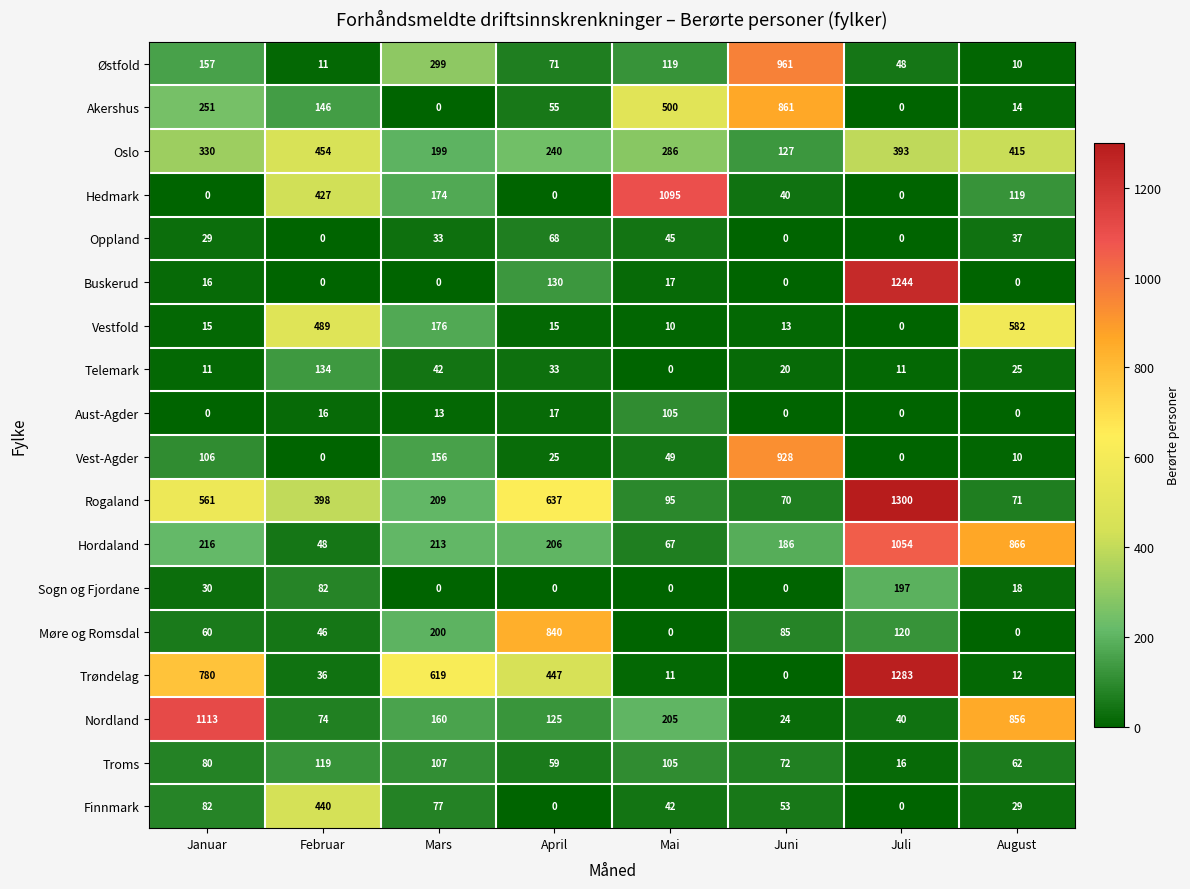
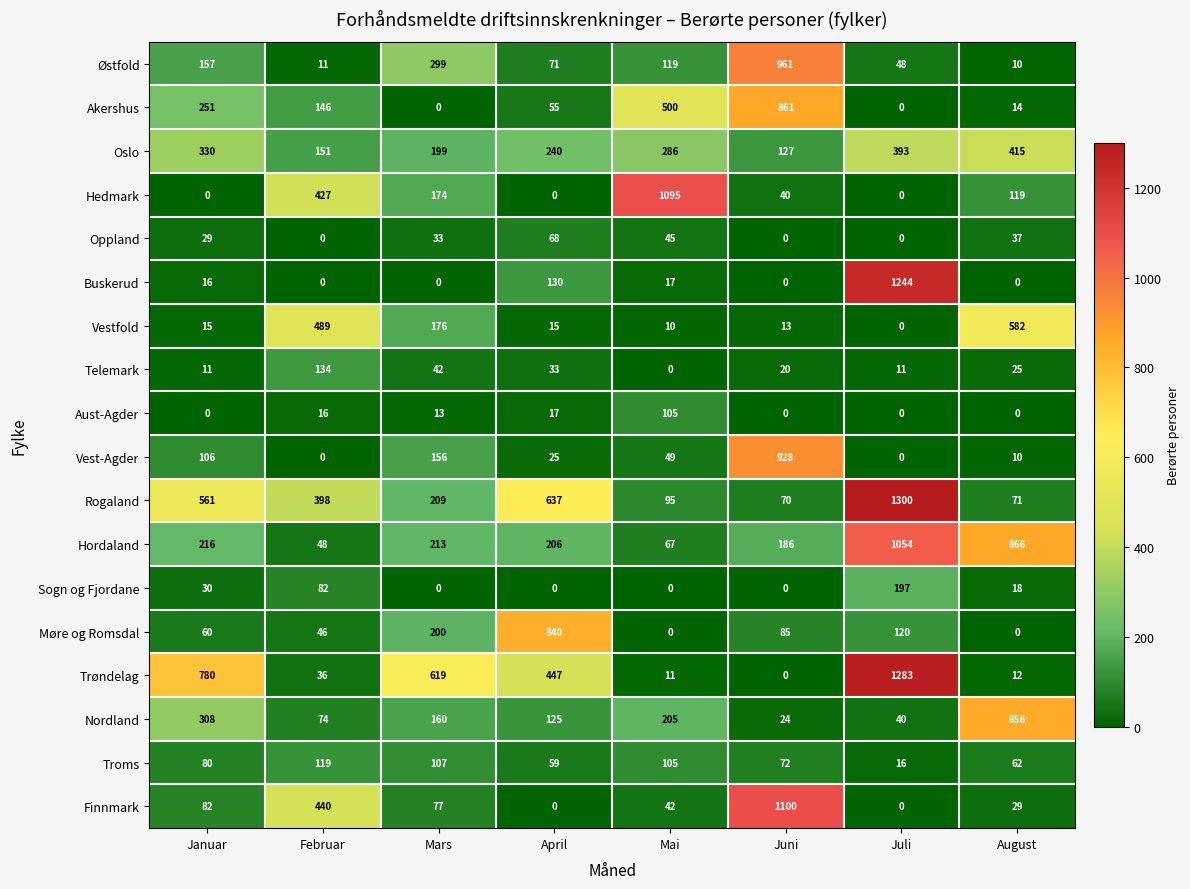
  {
    "Østfold": {
      "Januar": 157,
      "Februar": 11,
      "Mars": 299,
      "April": 71,
      "Mai": 119,
      "Juni": 961,
      "Juli": 48,
      "August": 10
    },
    "Akershus": {
      "Januar": 251,
      "Februar": 146,
      "Mars": 0,
      "April": 55,
      "Mai": 500,
      "Juni": 861,
      "Juli": 0,
      "August": 14
    },
    "Oslo": {
      "Januar": 330,
-     "Februar": 454,
+     "Februar": 151,
      "Mars": 199,
      "April": 240,
      "Mai": 286,
      "Juni": 127,
      "Juli": 393,
      "August": 415
    },
    "Hedmark": {
      "Januar": 0,
      "Februar": 427,
      "Mars": 174,
      "April": 0,
      "Mai": 1095,
      "Juni": 40,
      "Juli": 0,
      "August": 119
    },
    "Oppland": {
      "Januar": 29,
      "Februar": 0,
      "Mars": 33,
      "April": 68,
      "Mai": 45,
      "Juni": 0,
      "Juli": 0,
      "August": 37
    },
    "Buskerud": {
      "Januar": 16,
      "Februar": 0,
      "Mars": 0,
      "April": 130,
      "Mai": 17,
      "Juni": 0,
      "Juli": 1244,
      "August": 0
    },
    "Vestfold": {
      "Januar": 15,
      "Februar": 489,
      "Mars": 176,
      "April": 15,
      "Mai": 10,
      "Juni": 13,
      "Juli": 0,
      "August": 582
    },
    "Telemark": {
      "Januar": 11,
      "Februar": 134,
      "Mars": 42,
      "April": 33,
      "Mai": 0,
      "Juni": 20,
      "Juli": 11,
      "August": 25
    },
    "Aust-Agder": {
      "Januar": 0,
      "Februar": 16,
      "Mars": 13,
      "April": 17,
      "Mai": 105,
      "Juni": 0,
      "Juli": 0,
      "August": 0
    },
    "Vest-Agder": {
      "Januar": 106,
      "Februar": 0,
      "Mars": 156,
      "April": 25,
      "Mai": 49,
      "Juni": 928,
      "Juli": 0,
      "August": 10
    },
    "Rogaland": {
      "Januar": 561,
      "Februar": 398,
      "Mars": 209,
      "April": 637,
      "Mai": 95,
      "Juni": 70,
      "Juli": 1300,
      "August": 71
    },
    "Hordaland": {
      "Januar": 216,
      "Februar": 48,
      "Mars": 213,
      "April": 206,
      "Mai": 67,
      "Juni": 186,
      "Juli": 1054,
      "August": 866
    },
    "Sogn og Fjordane": {
      "Januar": 30,
      "Februar": 82,
      "Mars": 0,
      "April": 0,
      "Mai": 0,
      "Juni": 0,
      "Juli": 197,
      "August": 18
    },
    "Møre og Romsdal": {
      "Januar": 60,
      "Februar": 46,
      "Mars": 200,
      "April": 840,
      "Mai": 0,
      "Juni": 85,
      "Juli": 120,
      "August": 0
    },
    "Trøndelag": {
      "Januar": 780,
      "Februar": 36,
      "Mars": 619,
      "April": 447,
      "Mai": 11,
      "Juni": 0,
      "Juli": 1283,
      "August": 12
    },
    "Nordland": {
-     "Januar": 1113,
+     "Januar": 308,
      "Februar": 74,
      "Mars": 160,
      "April": 125,
      "Mai": 205,
      "Juni": 24,
      "Juli": 40,
      "August": 856
    },
    "Troms": {
      "Januar": 80,
      "Februar": 119,
      "Mars": 107,
      "April": 59,
      "Mai": 105,
      "Juni": 72,
      "Juli": 16,
      "August": 62
    },
    "Finnmark": {
      "Januar": 82,
      "Februar": 440,
      "Mars": 77,
      "April": 0,
      "Mai": 42,
-     "Juni": 53,
+     "Juni": 1100,
      "Juli": 0,
      "August": 29
    }
  }
